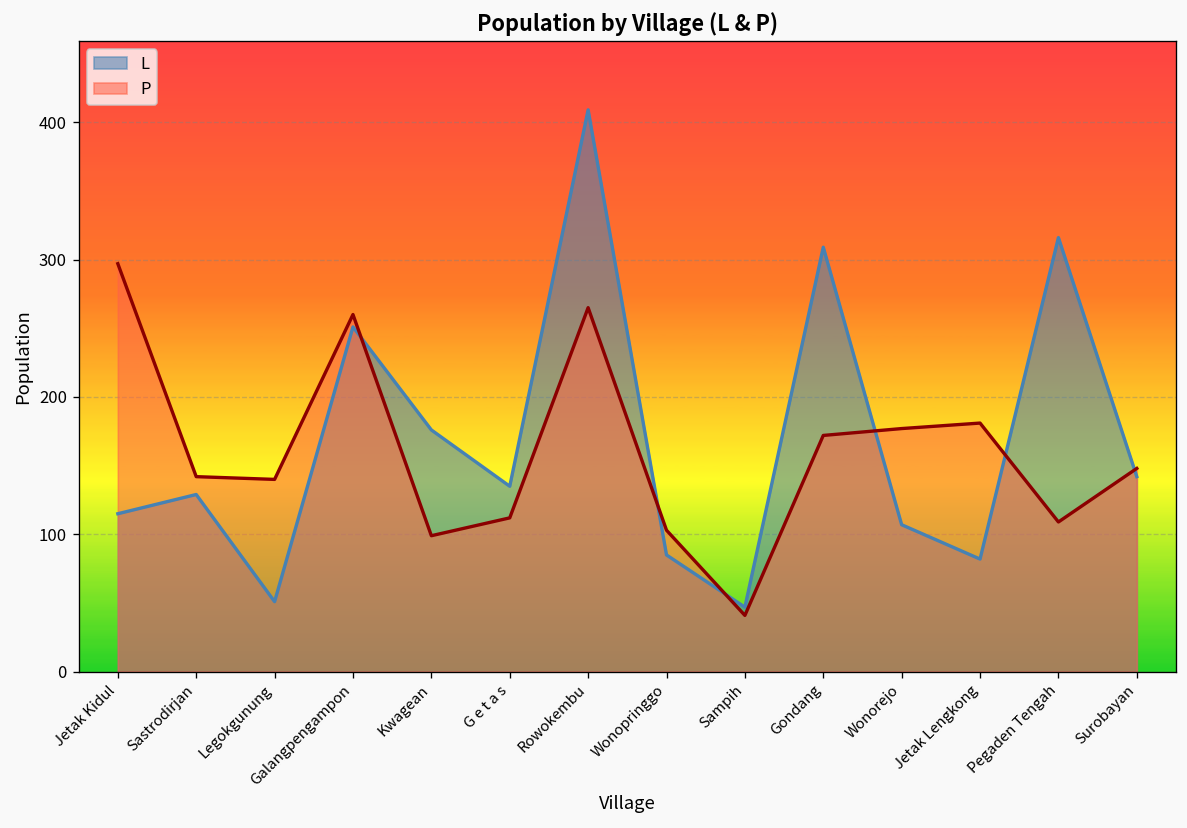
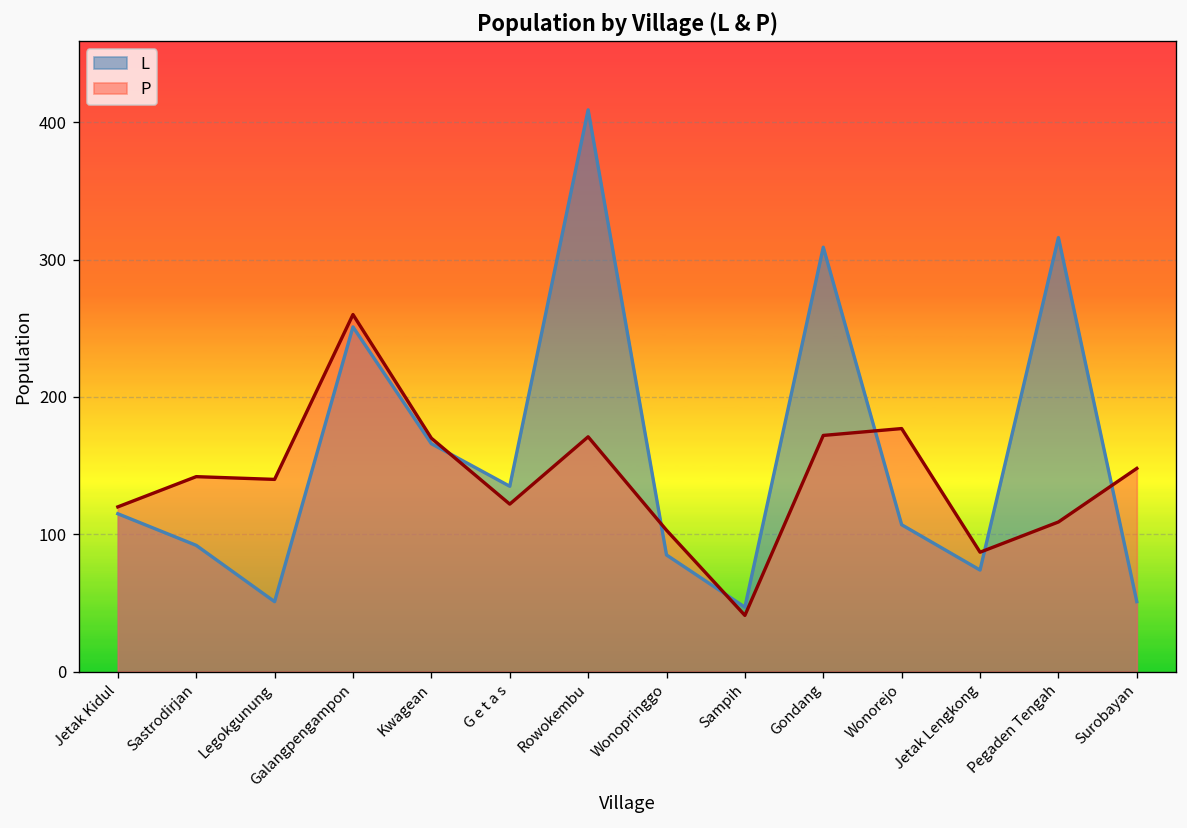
  {
    "L": {
      "Jetak Kidul": 115,
-     "Sastrodirjan": 129,
+     "Sastrodirjan": 92,
      "Legokgunung": 51,
      "Galangpengampon": 251,
-     "Kwagean": 176,
+     "Kwagean": 166,
      "G e t a s": 135,
      "Rowokembu": 409,
      "Wonopringgo": 85,
      "Sampih": 47,
      "Gondang": 309,
      "Wonorejo": 107,
-     "Jetak Lengkong": 82,
+     "Jetak Lengkong": 74,
      "Pegaden Tengah": 316,
-     "Surobayan": 142
+     "Surobayan": 51
    },
    "P": {
-     "Jetak Kidul": 297,
+     "Jetak Kidul": 120,
      "Sastrodirjan": 142,
      "Legokgunung": 140,
      "Galangpengampon": 260,
-     "Kwagean": 99,
-     "G e t a s": 112,
-     "Rowokembu": 265,
+     "Kwagean": 170,
+     "G e t a s": 122,
+     "Rowokembu": 171,
      "Wonopringgo": 103,
      "Sampih": 41,
      "Gondang": 172,
      "Wonorejo": 177,
-     "Jetak Lengkong": 181,
+     "Jetak Lengkong": 87,
      "Pegaden Tengah": 109,
      "Surobayan": 148
    }
  }
